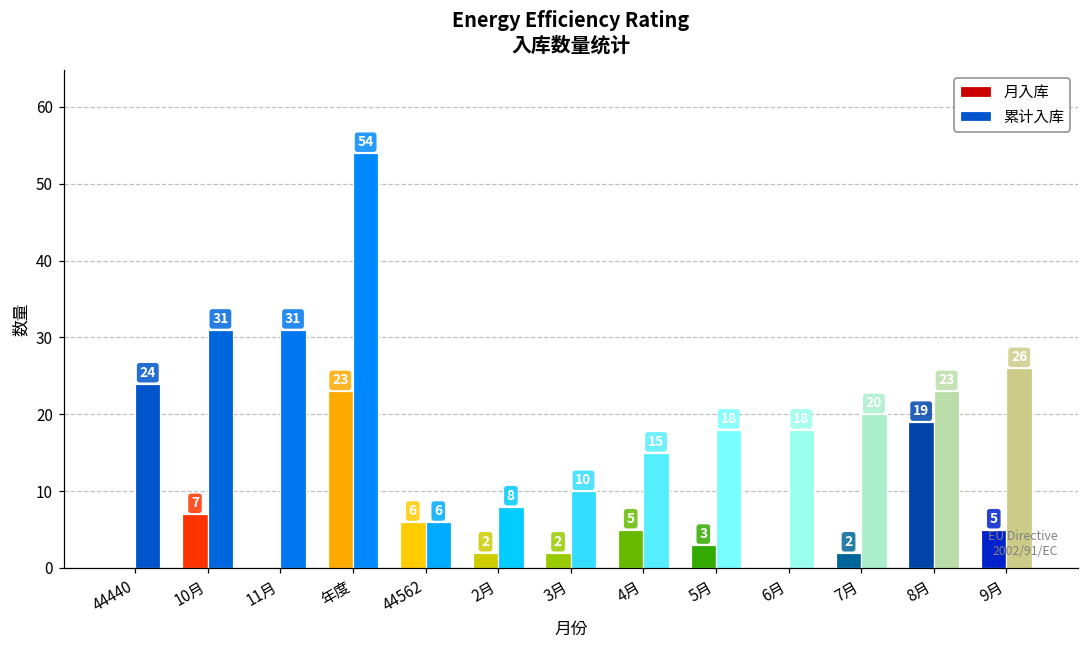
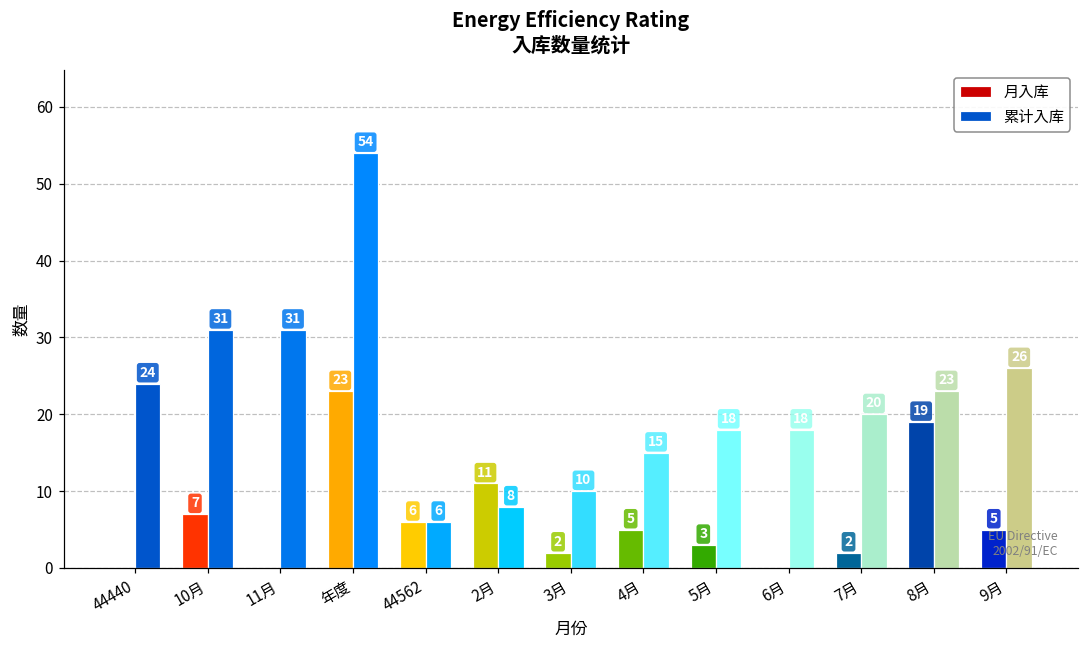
  {
    "月入库": {
-     "2月": 2
+     "2月": 11
    }
  }
